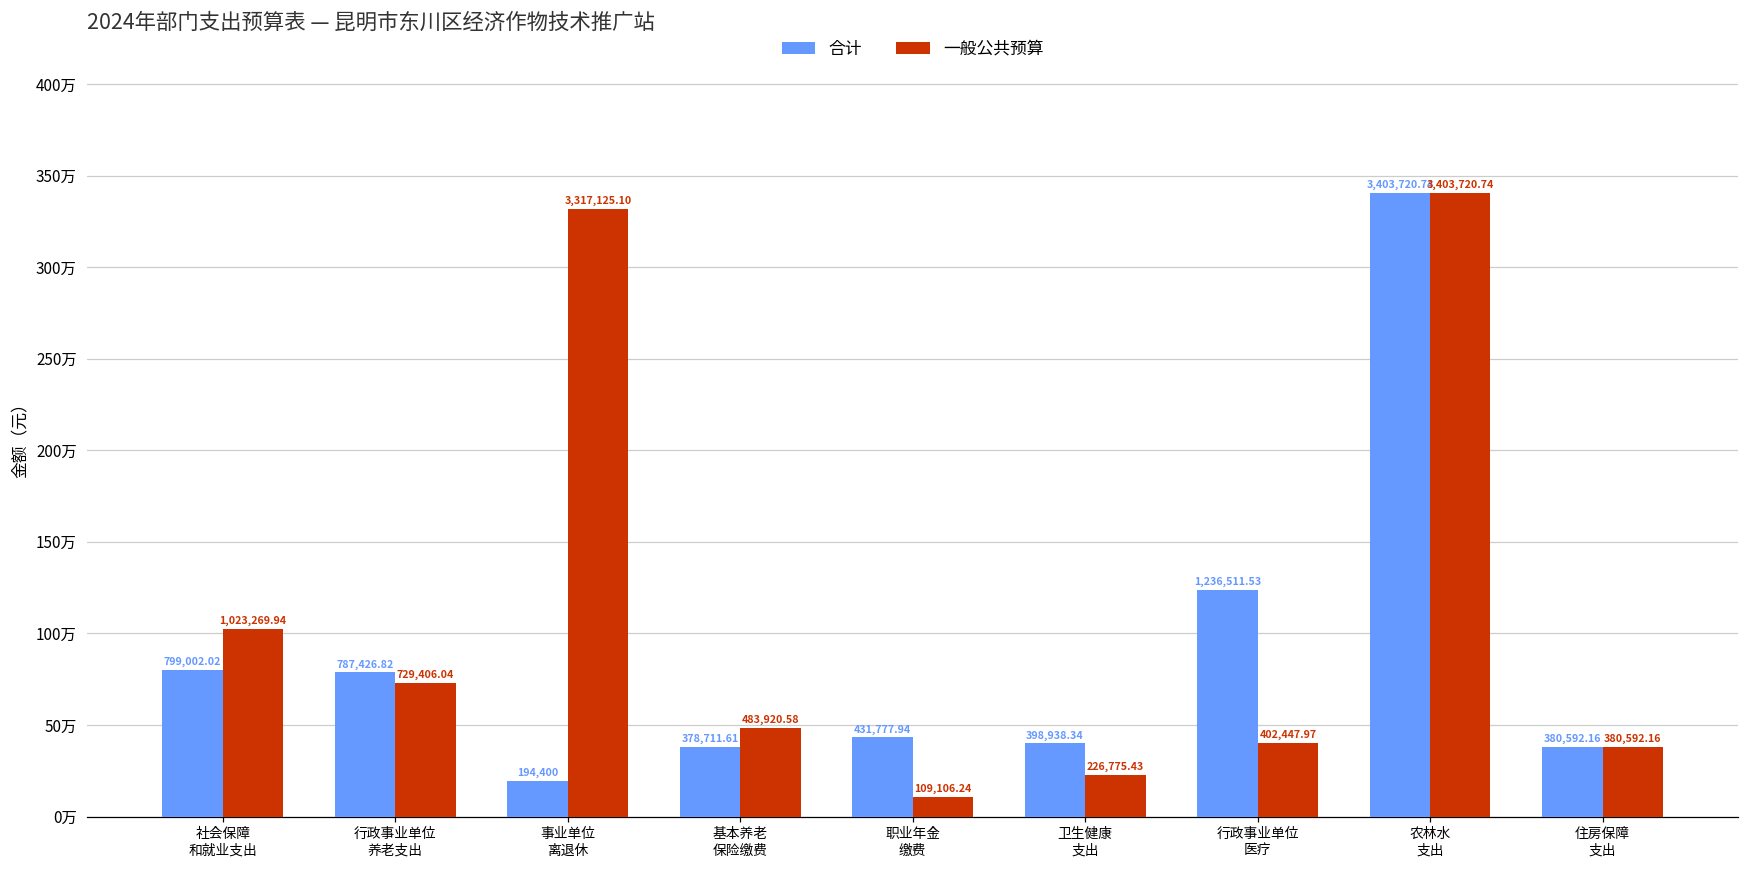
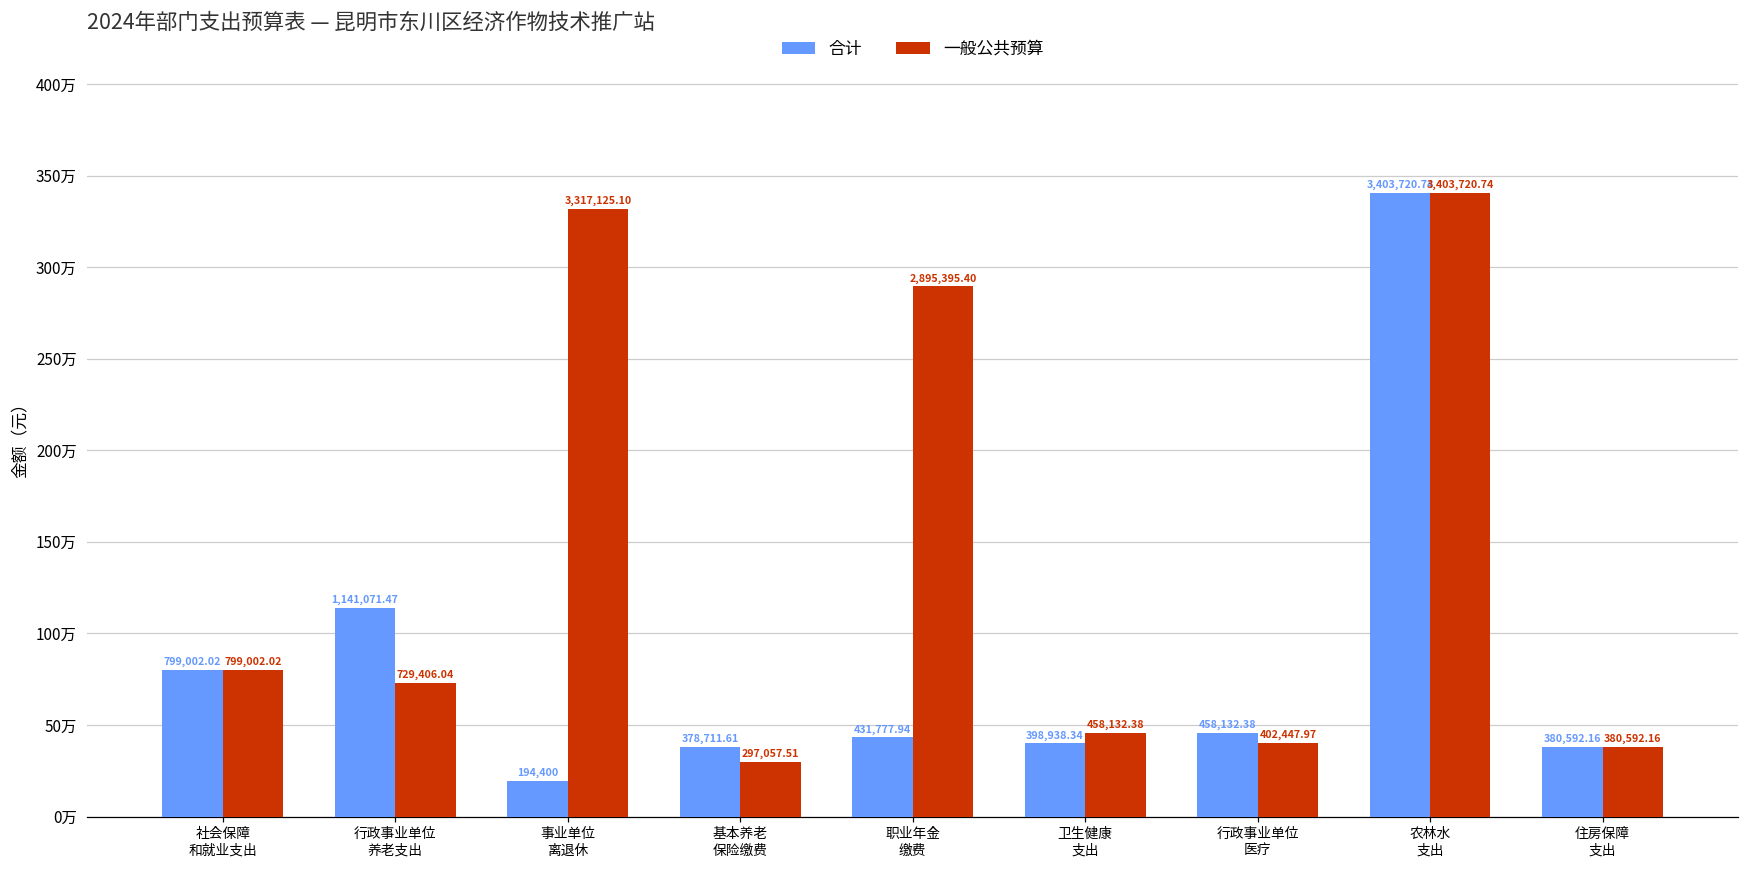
  {
    "合计": {
      "社会保障 和就业支出": "799,002.02",
-     "行政事业单位 养老支出": "787,426.82",
+     "行政事业单位 养老支出": "1,141,071.47",
      "事业单位 离退休": "194,400",
      "基本养老 保险缴费": "378,711.61",
      "职业年金 缴费": "431,777.94",
      "卫生健康 支出": "398,938.34",
-     "行政事业单位 医疗": "1,236,511.53",
+     "行政事业单位 医疗": "458,132.38",
      "农林水 支出": "3,403,720.74",
      "住房保障 支出": "380,592.16"
    },
    "一般公共预算": {
-     "社会保障 和就业支出": "1,023,269.94",
+     "社会保障 和就业支出": "799,002.02",
      "行政事业单位 养老支出": "729,406.04",
      "事业单位 离退休": "3,317,125.10",
-     "基本养老 保险缴费": "483,920.58",
-     "职业年金 缴费": "109,106.24",
-     "卫生健康 支出": "226,775.43",
+     "基本养老 保险缴费": "297,057.51",
+     "职业年金 缴费": "2,895,395.40",
+     "卫生健康 支出": "458,132.38",
      "行政事业单位 医疗": "402,447.97",
      "农林水 支出": "3,403,720.74",
      "住房保障 支出": "380,592.16"
    }
  }
